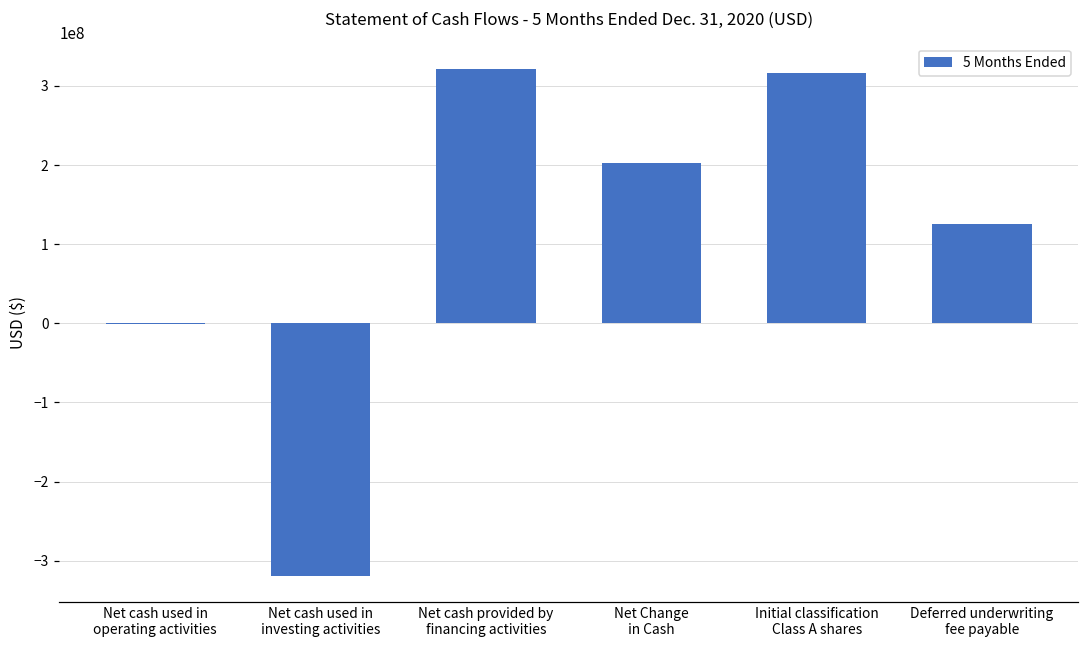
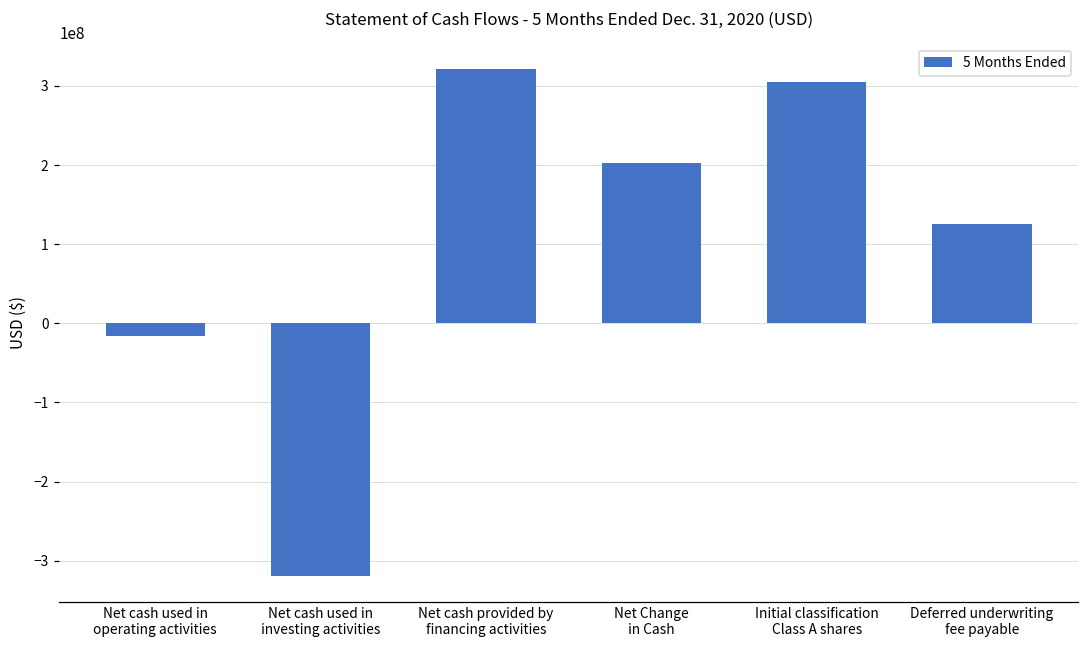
  {
-   "Net cash used in operating activities": 0,
+   "Net cash used in operating activities": -20000000,
    "Net cash used in investing activities": -320000000,
    "Net cash provided by financing activities": 320000000,
    "Net Change in Cash": 200000000,
-   "Initial classification Class A shares": 320000000,
+   "Initial classification Class A shares": 310000000,
    "Deferred underwriting fee payable": 130000000
  }
